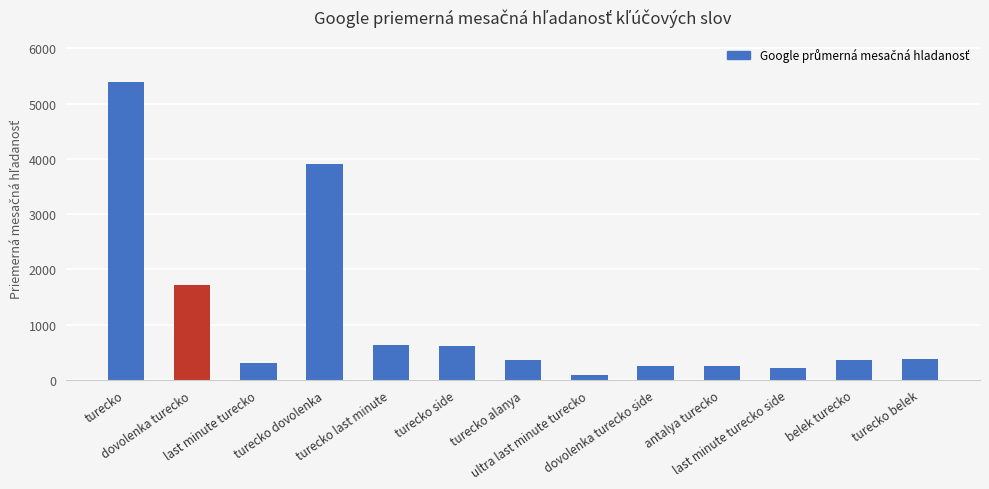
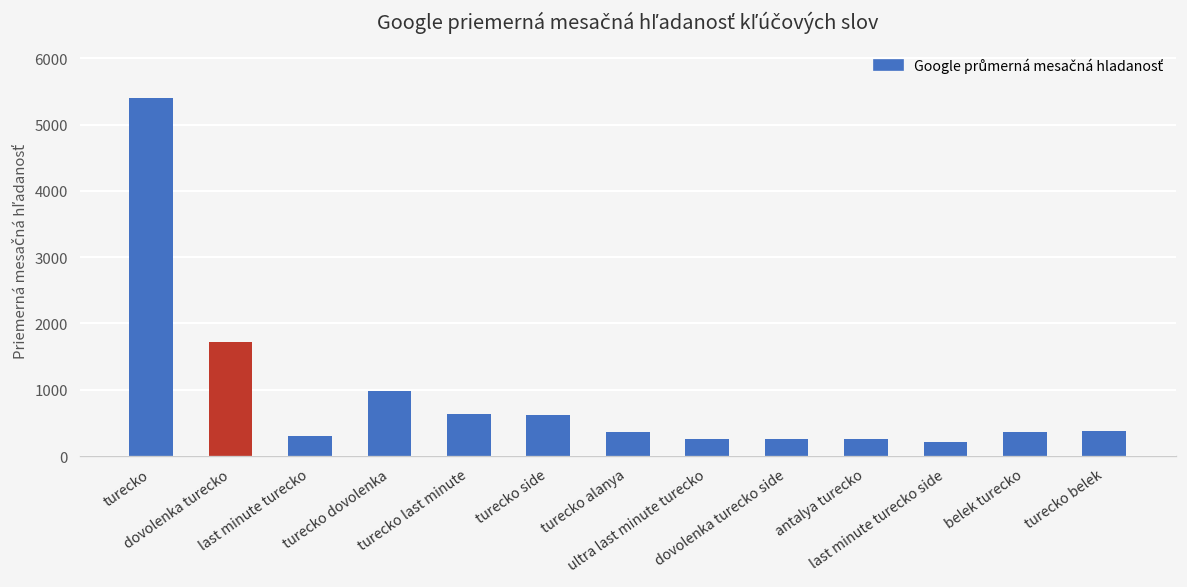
  {
    "turecko": 5400,
    "dovolenka turecko": 1700,
    "last minute turecko": 300,
-   "turecko dovolenka": 3900,
+   "turecko dovolenka": 1000,
    "turecko last minute": 600,
    "turecko side": 600,
    "turecko alanya": 400,
-   "ultra last minute turecko": 100,
+   "ultra last minute turecko": 300,
    "dovolenka turecko side": 300,
    "antalya turecko": 300,
    "last minute turecko side": 200,
    "belek turecko": 400,
    "turecko belek": 400
  }
